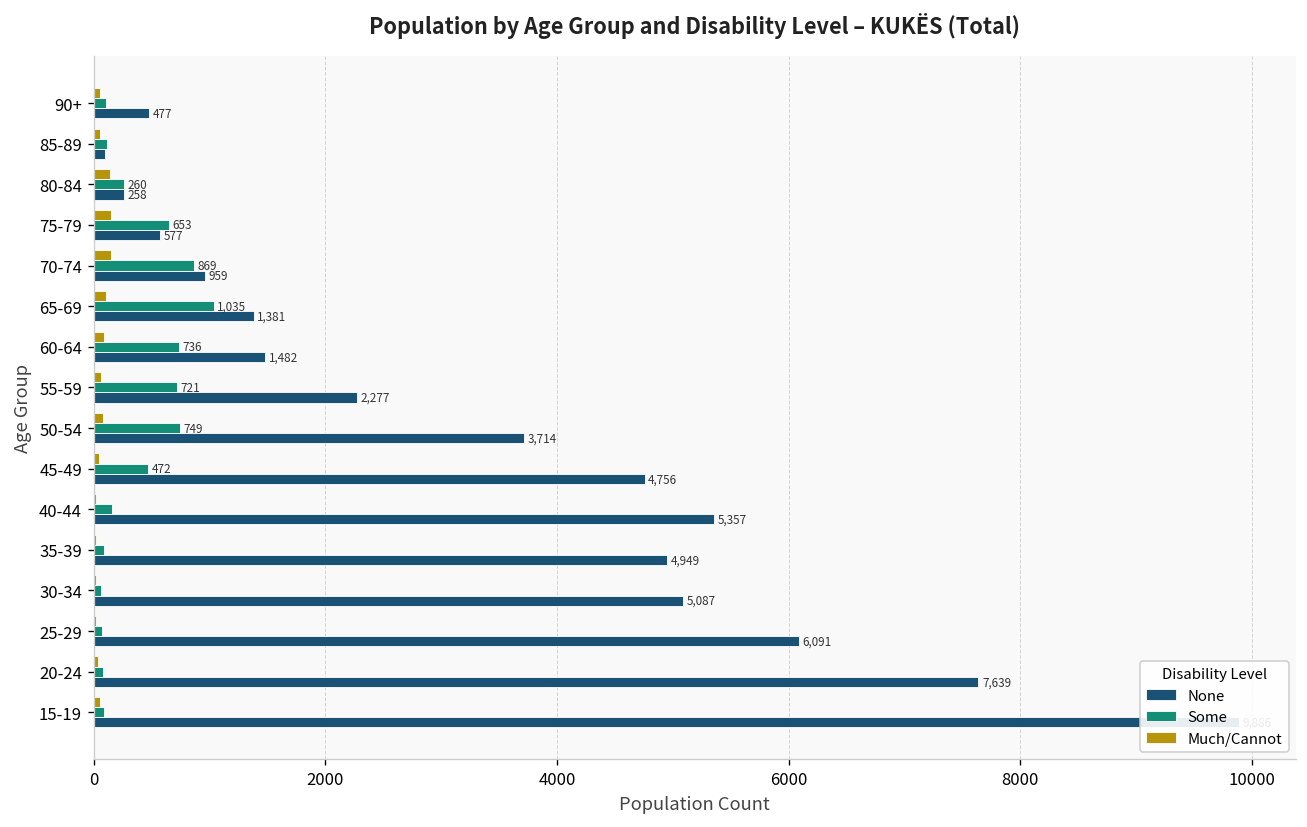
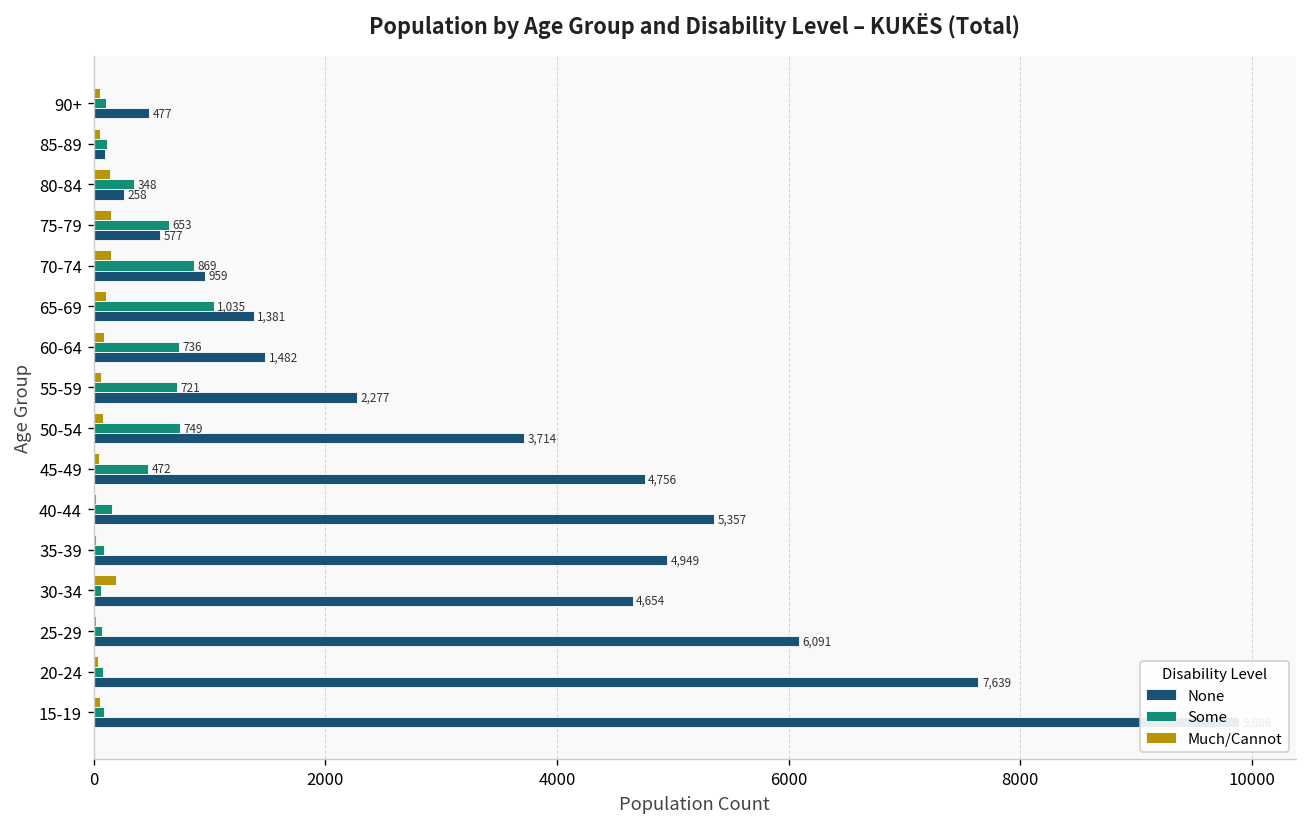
  {
    "None": {
      "90+": "477",
      "80-84": "258",
      "75-79": "577",
      "70-74": "959",
      "65-69": "1,381",
      "60-64": "1,482",
      "55-59": "2,277",
      "50-54": "3,714",
      "45-49": "4,756",
      "40-44": "5,357",
      "35-39": "4,949",
-     "30-34": "5,087",
+     "30-34": "4,654",
      "25-29": "6,091",
      "20-24": "7,639"
    },
    "Some": {
-     "80-84": "260",
+     "80-84": "348",
      "75-79": "653",
      "70-74": "869",
      "65-69": "1,035",
      "60-64": "736",
      "55-59": "721",
      "50-54": "749",
      "45-49": "472"
    },
    "Much/Cannot": {
      "90+": "100",
      "85-89": "100",
      "80-84": "100",
      "75-79": "200",
      "70-74": "200",
      "65-69": "100",
      "60-64": "100",
      "55-59": "100",
      "50-54": "100",
      "45-49": "0",
-     "30-34": "0",
+     "30-34": "200",
      "20-24": "0",
      "15-19": "100"
    }
  }
